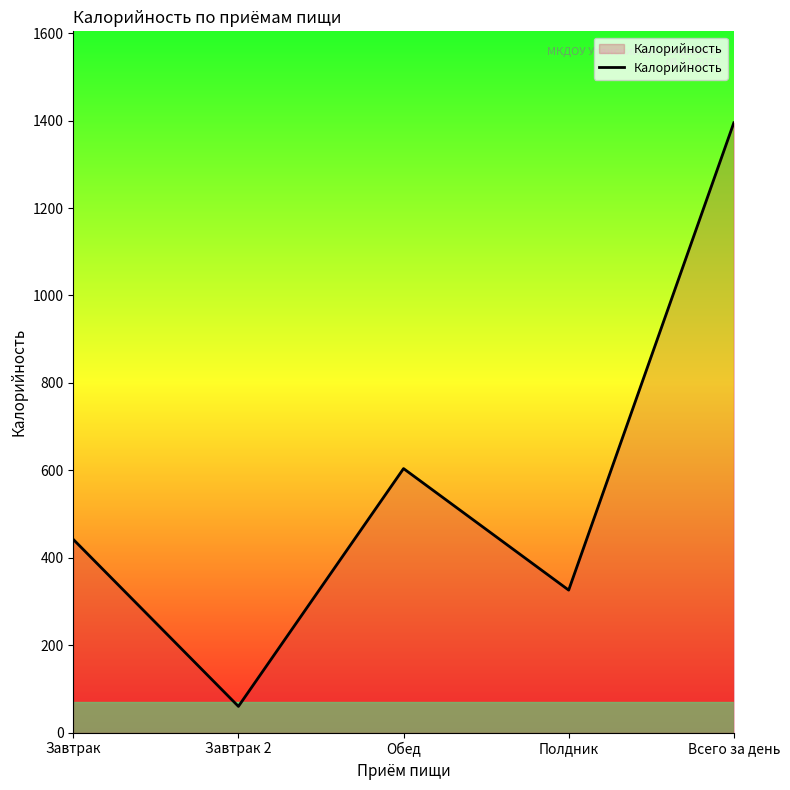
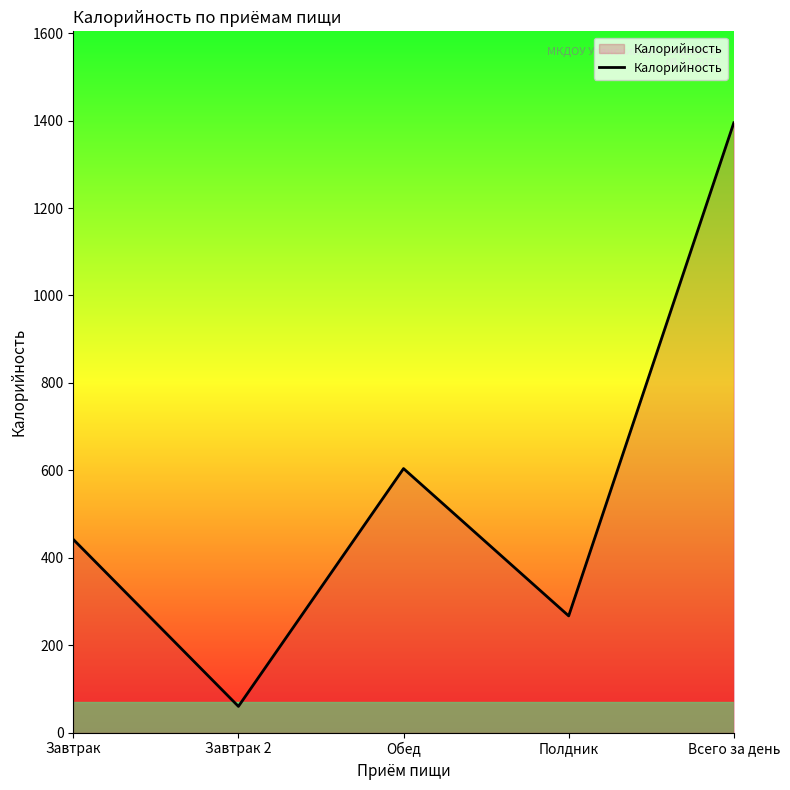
  {
    "Завтрак": 440,
    "Обед": 600,
-   "Полдник": 330,
+   "Полдник": 270,
    "Всего за день": 1400
  }
